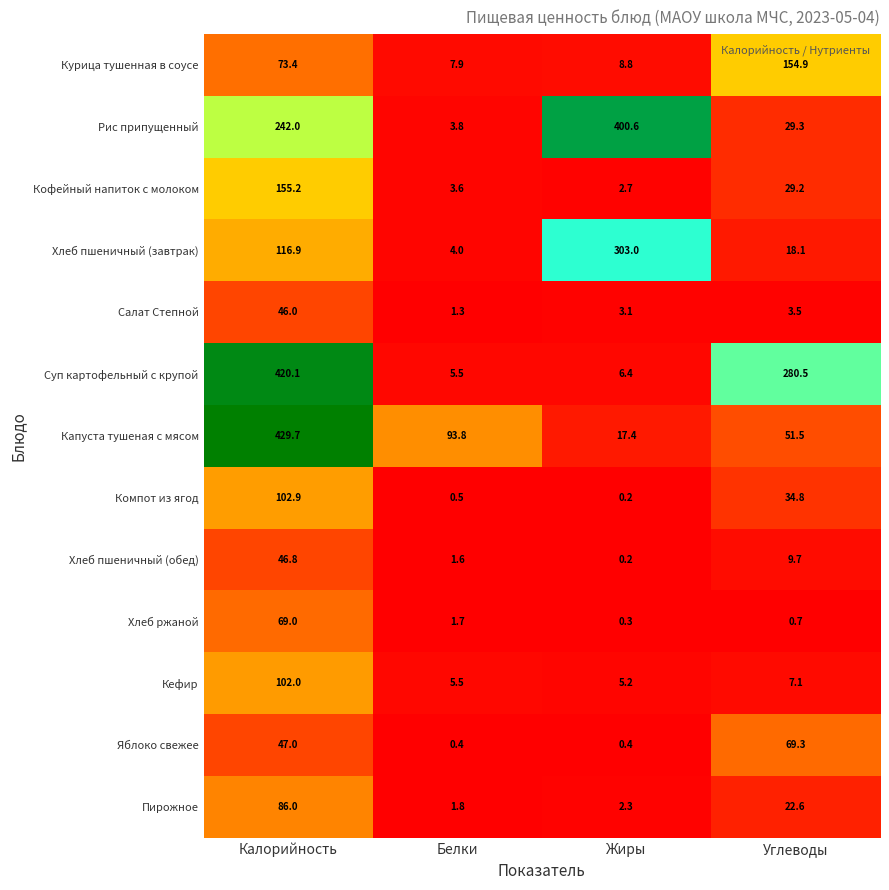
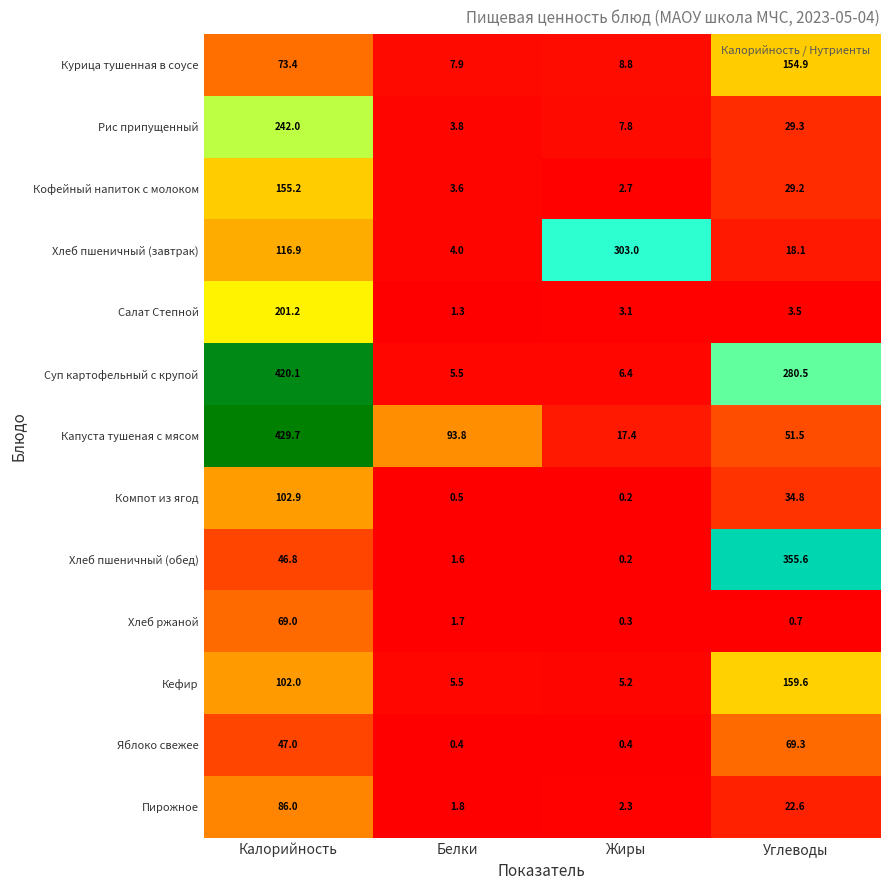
  {
    "Курица тушенная в соусе": {
      "Калорийность": 73.4,
      "Белки": 7.9,
      "Жиры": 8.8
    },
    "Рис припущенный": {
      "Калорийность": 242.0,
      "Белки": 3.8,
-     "Жиры": 400.6,
+     "Жиры": 7.8,
      "Углеводы": 29.3
    },
    "Кофейный напиток с молоком": {
      "Калорийность": 155.2,
      "Белки": 3.6,
      "Жиры": 2.7,
      "Углеводы": 29.2
    },
    "Хлеб пшеничный (завтрак)": {
      "Калорийность": 116.9,
      "Белки": 4.0,
      "Жиры": 303.0,
      "Углеводы": 18.1
    },
    "Салат Степной": {
-     "Калорийность": 46.0,
+     "Калорийность": 201.2,
      "Белки": 1.3,
      "Жиры": 3.1,
      "Углеводы": 3.5
    },
    "Суп картофельный с крупой": {
      "Калорийность": 420.1,
      "Белки": 5.5,
      "Жиры": 6.4,
      "Углеводы": 280.5
    },
    "Капуста тушеная с мясом": {
      "Калорийность": 429.7,
      "Белки": 93.8,
      "Жиры": 17.4,
      "Углеводы": 51.5
    },
    "Компот из ягод": {
      "Калорийность": 102.9,
      "Белки": 0.5,
      "Жиры": 0.2,
      "Углеводы": 34.8
    },
    "Хлеб пшеничный (обед)": {
      "Калорийность": 46.8,
      "Белки": 1.6,
      "Жиры": 0.2,
-     "Углеводы": 9.7
+     "Углеводы": 355.6
    },
    "Хлеб ржаной": {
      "Калорийность": 69.0,
      "Белки": 1.7,
      "Жиры": 0.3,
      "Углеводы": 0.7
    },
    "Кефир": {
      "Калорийность": 102.0,
      "Белки": 5.5,
      "Жиры": 5.2,
-     "Углеводы": 7.1
+     "Углеводы": 159.6
    },
    "Яблоко свежее": {
      "Калорийность": 47.0,
      "Белки": 0.4,
      "Жиры": 0.4,
      "Углеводы": 69.3
    },
    "Пирожное": {
      "Калорийность": 86.0,
      "Белки": 1.8,
      "Жиры": 2.3,
      "Углеводы": 22.6
    }
  }
